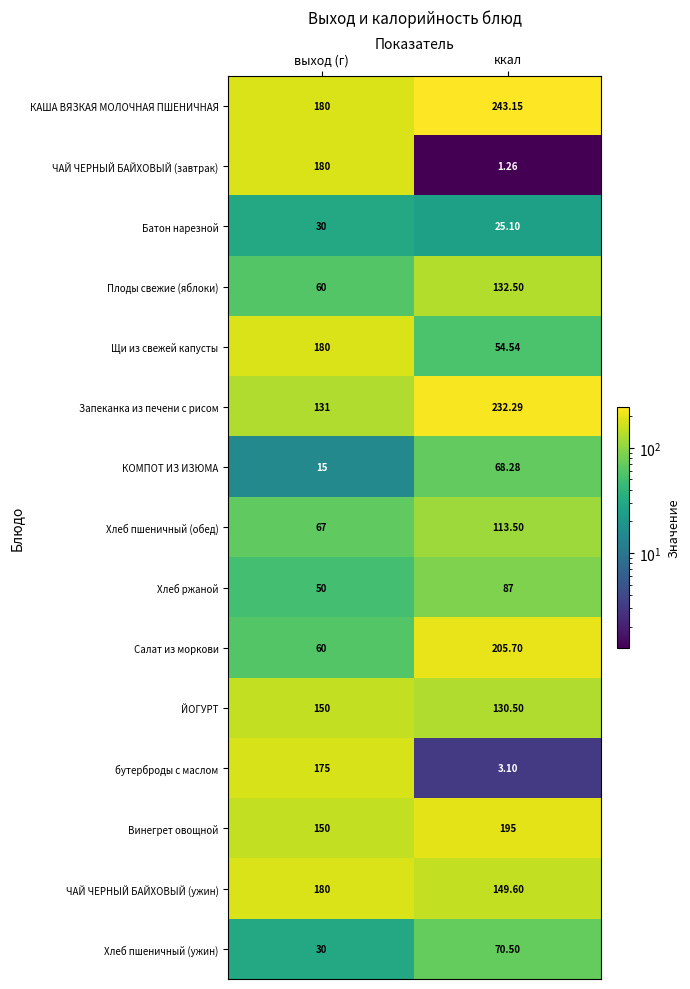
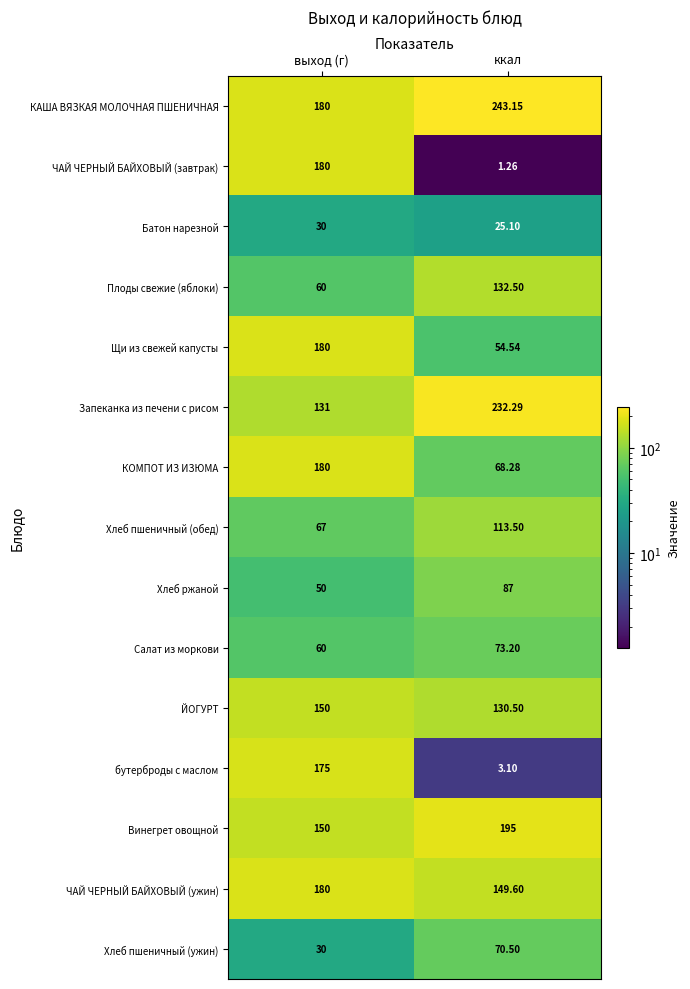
  {
    "КАША ВЯЗКАЯ МОЛОЧНАЯ ПШЕНИЧНАЯ": {
      "выход (г)": 180,
      "ккал": 243.15
    },
    "ЧАЙ ЧЕРНЫЙ БАЙХОВЫЙ (завтрак)": {
      "выход (г)": 180,
      "ккал": 1.26
    },
    "Батон нарезной": {
      "выход (г)": 30,
      "ккал": 25.10
    },
    "Плоды свежие (яблоки)": {
      "выход (г)": 60,
      "ккал": 132.50
    },
    "Щи из свежей капусты": {
      "выход (г)": 180,
      "ккал": 54.54
    },
    "Запеканка из печени с рисом": {
      "выход (г)": 131,
      "ккал": 232.29
    },
    "КОМПОТ ИЗ ИЗЮМА": {
-     "выход (г)": 15,
+     "выход (г)": 180,
      "ккал": 68.28
    },
    "Хлеб пшеничный (обед)": {
      "выход (г)": 67,
      "ккал": 113.50
    },
    "Хлеб ржаной": {
      "выход (г)": 50,
      "ккал": 87
    },
    "Салат из моркови": {
      "выход (г)": 60,
-     "ккал": 205.70
+     "ккал": 73.20
    },
    "ЙОГУРТ": {
      "выход (г)": 150,
      "ккал": 130.50
    },
    "бутерброды с маслом": {
      "выход (г)": 175,
      "ккал": 3.10
    },
    "Винегрет овощной": {
      "выход (г)": 150,
      "ккал": 195
    },
    "ЧАЙ ЧЕРНЫЙ БАЙХОВЫЙ (ужин)": {
      "выход (г)": 180,
      "ккал": 149.60
    },
    "Хлеб пшеничный (ужин)": {
      "выход (г)": 30,
      "ккал": 70.50
    }
  }
